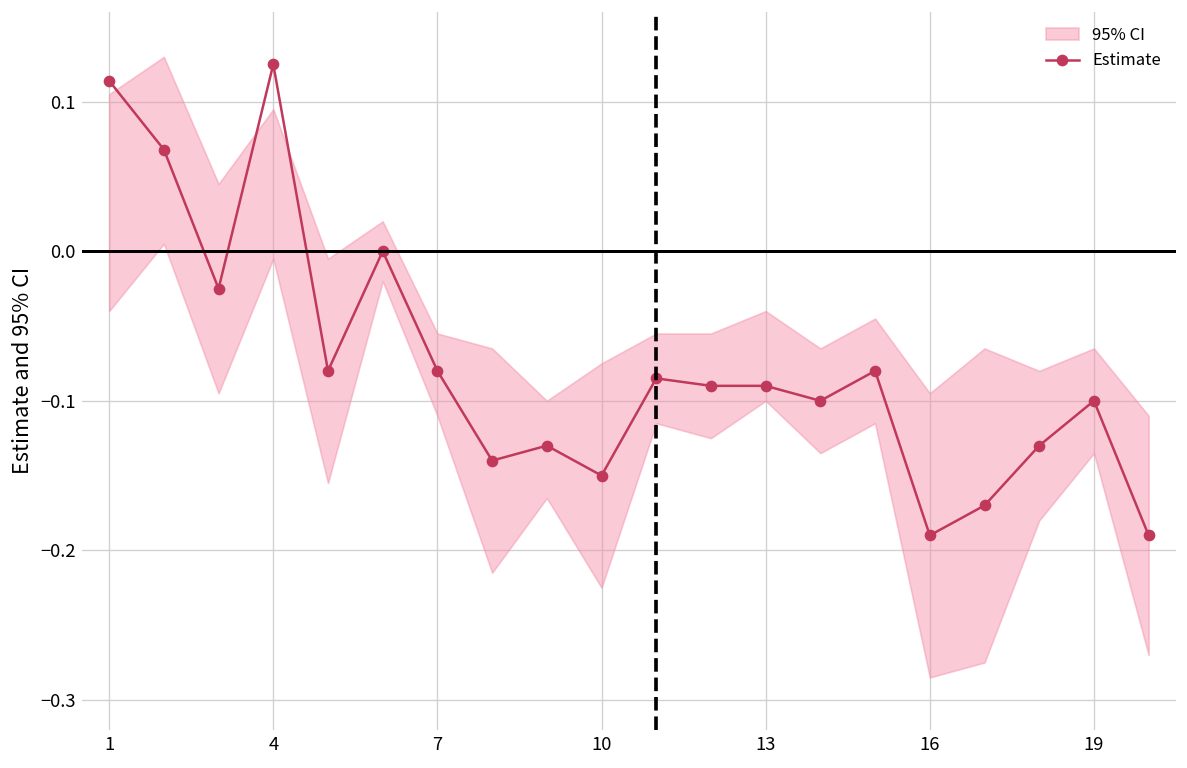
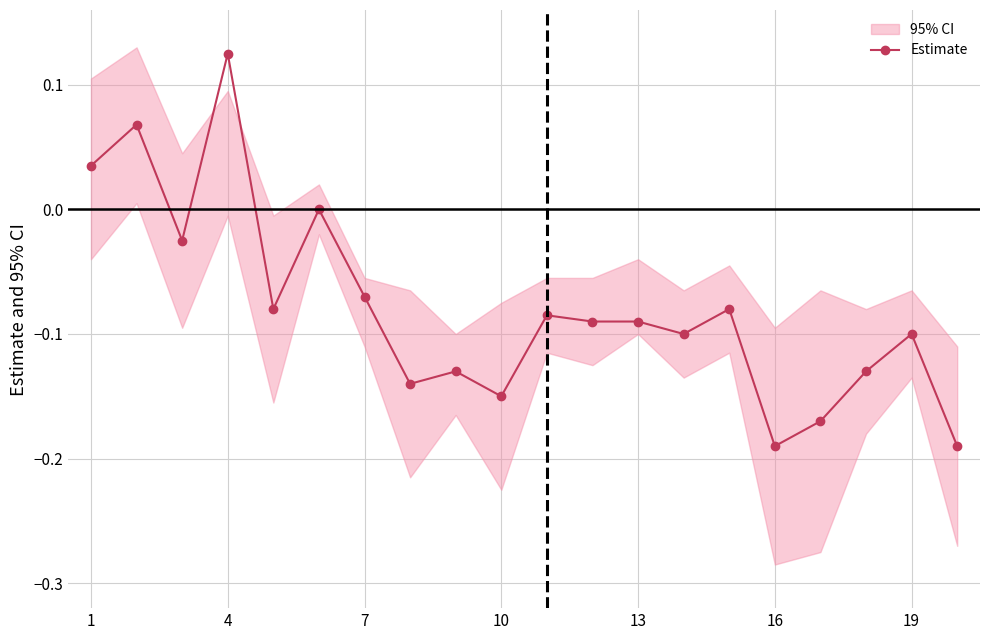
  {
    "Estimate": {
-     "1": 0.114,
+     "1": 0.035,
      "4": 0.125,
-     "7": -0.08,
+     "7": -0.07,
      "10": -0.150,
      "13": -0.090,
      "16": -0.190,
      "19": -0.100
    }
  }
